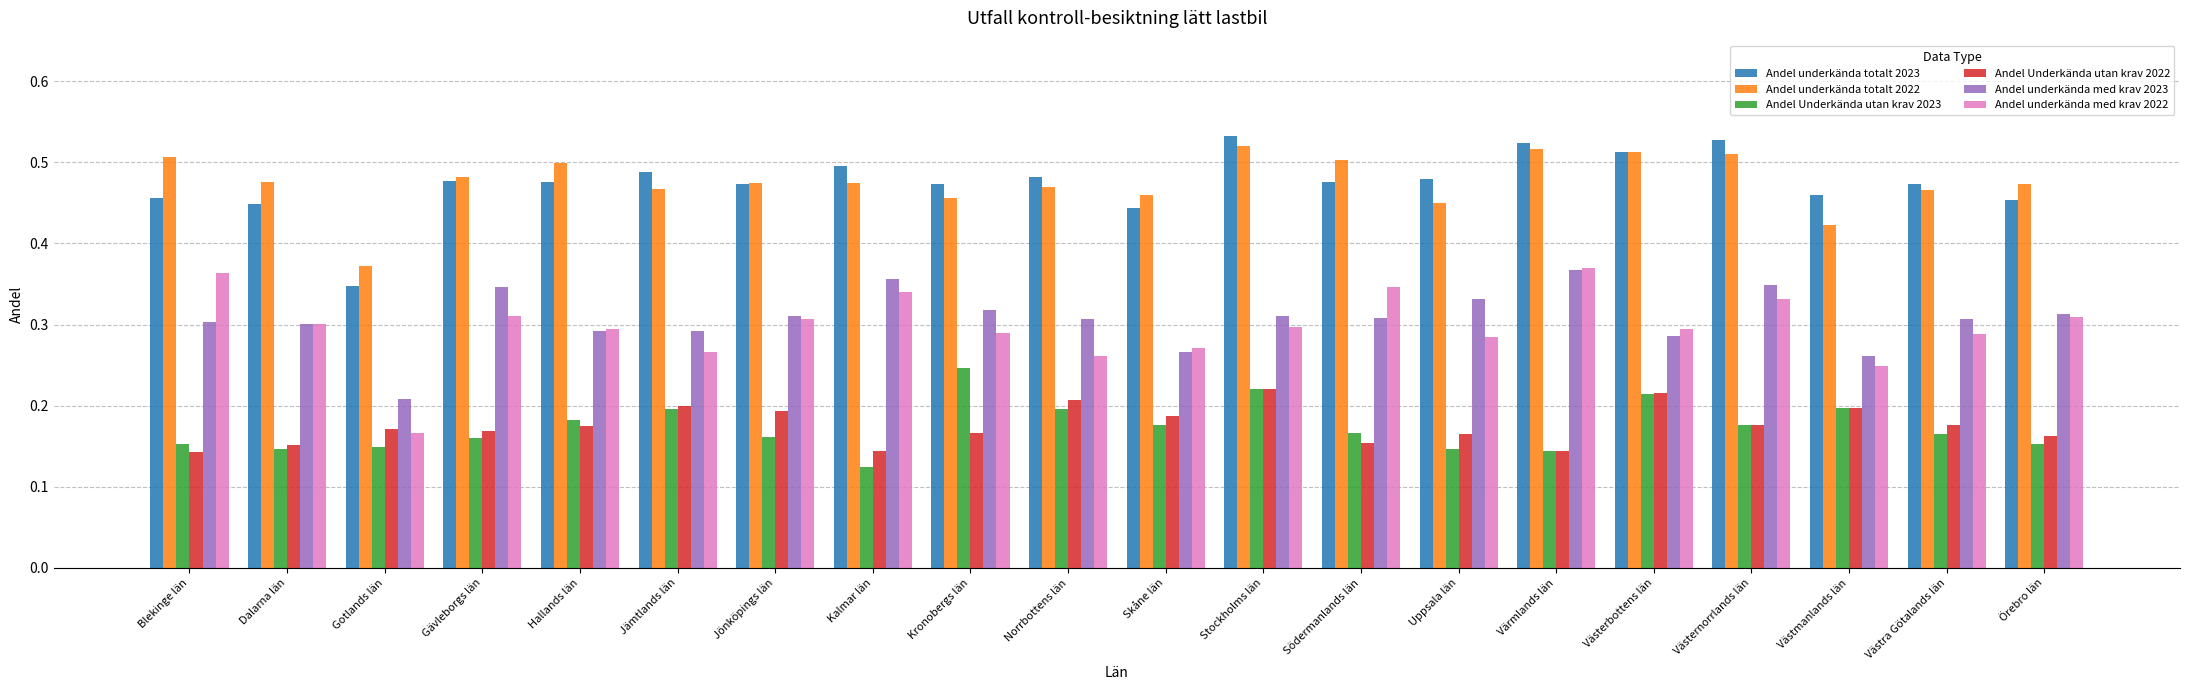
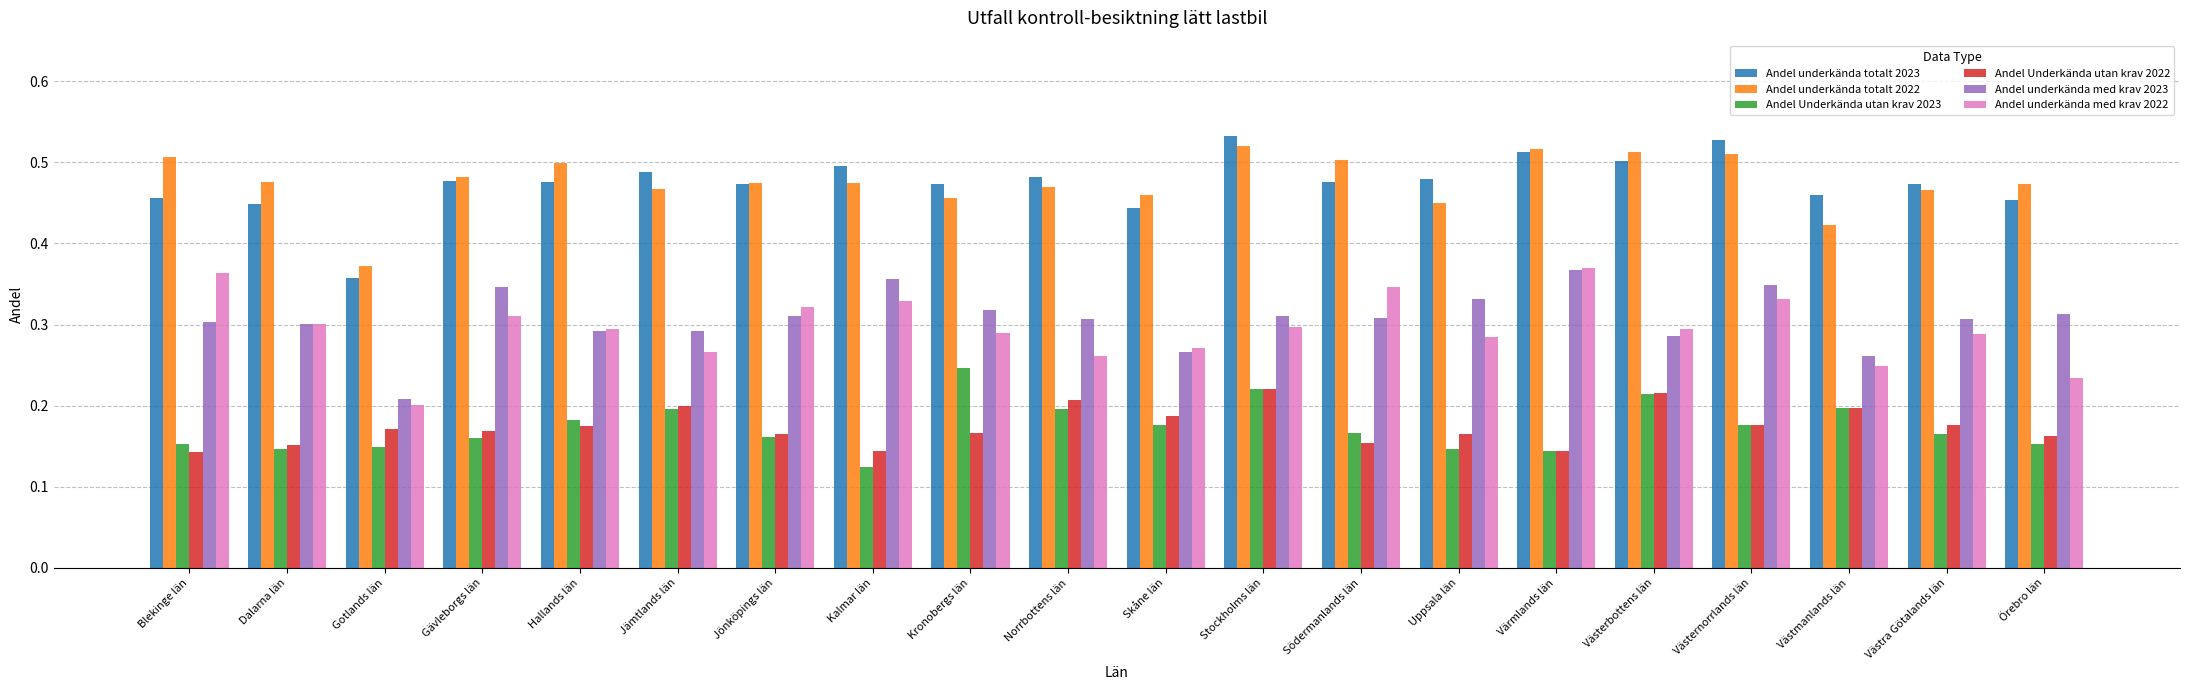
  {
    "Andel underkända totalt 2023": {
      "Blekinge län": 0.46,
      "Dalarna län": 0.45,
-     "Gotlands län": 0.35,
+     "Gotlands län": 0.36,
      "Gävleborgs län": 0.48,
      "Hallands län": 0.48,
      "Jämtlands län": 0.49,
      "Jönköpings län": 0.47,
      "Kalmar län": 0.50,
      "Kronobergs län": 0.47,
      "Norrbottens län": 0.48,
      "Skåne län": 0.44,
      "Stockholms län": 0.53,
      "Södermanlands län": 0.48,
      "Uppsala län": 0.48,
-     "Värmlands län": 0.52,
-     "Västerbottens län": 0.51,
+     "Värmlands län": 0.51,
+     "Västerbottens län": 0.50,
      "Västernorrlands län": 0.53,
      "Västmanlands län": 0.46,
      "Västra Götalands län": 0.47,
      "Örebro län": 0.45
    },
    "Andel underkända totalt 2022": {
      "Blekinge län": 0.51,
      "Dalarna län": 0.48,
      "Gotlands län": 0.37,
      "Gävleborgs län": 0.48,
      "Hallands län": 0.50,
      "Jämtlands län": 0.47,
      "Jönköpings län": 0.47,
      "Kalmar län": 0.47,
      "Kronobergs län": 0.46,
      "Norrbottens län": 0.47,
      "Skåne län": 0.46,
      "Stockholms län": 0.52,
      "Södermanlands län": 0.50,
      "Uppsala län": 0.45,
      "Värmlands län": 0.52,
      "Västerbottens län": 0.51,
      "Västernorrlands län": 0.51,
      "Västmanlands län": 0.42,
      "Västra Götalands län": 0.47,
      "Örebro län": 0.47
    },
    "Andel Underkända utan krav 2023": {
      "Blekinge län": 0.15,
      "Dalarna län": 0.15,
      "Gotlands län": 0.15,
      "Gävleborgs län": 0.16,
      "Hallands län": 0.18,
      "Jämtlands län": 0.20,
      "Jönköpings län": 0.16,
      "Kalmar län": 0.13,
      "Kronobergs län": 0.25,
      "Norrbottens län": 0.20,
      "Skåne län": 0.18,
      "Stockholms län": 0.22,
      "Södermanlands län": 0.17,
      "Uppsala län": 0.15,
      "Värmlands län": 0.14,
      "Västerbottens län": 0.21,
      "Västernorrlands län": 0.18,
      "Västmanlands län": 0.20,
      "Västra Götalands län": 0.16,
      "Örebro län": 0.15
    },
    "Andel Underkända utan krav 2022": {
      "Blekinge län": 0.14,
      "Dalarna län": 0.15,
      "Gotlands län": 0.17,
      "Gävleborgs län": 0.17,
      "Hallands län": 0.17,
      "Jämtlands län": 0.20,
-     "Jönköpings län": 0.19,
+     "Jönköpings län": 0.17,
      "Kalmar län": 0.14,
      "Kronobergs län": 0.17,
      "Norrbottens län": 0.21,
      "Skåne län": 0.19,
      "Stockholms län": 0.22,
      "Södermanlands län": 0.15,
      "Uppsala län": 0.17,
      "Värmlands län": 0.14,
      "Västerbottens län": 0.22,
      "Västernorrlands län": 0.18,
      "Västmanlands län": 0.20,
      "Västra Götalands län": 0.18,
      "Örebro län": 0.16
    },
    "Andel underkända med krav 2023": {
      "Blekinge län": 0.30,
      "Dalarna län": 0.30,
      "Gotlands län": 0.21,
      "Gävleborgs län": 0.35,
      "Hallands län": 0.29,
      "Jämtlands län": 0.29,
      "Jönköpings län": 0.31,
      "Kalmar län": 0.36,
      "Kronobergs län": 0.32,
      "Norrbottens län": 0.31,
      "Skåne län": 0.27,
      "Stockholms län": 0.31,
      "Södermanlands län": 0.31,
      "Uppsala län": 0.33,
      "Värmlands län": 0.37,
      "Västerbottens län": 0.29,
      "Västernorrlands län": 0.35,
      "Västmanlands län": 0.26,
      "Västra Götalands län": 0.31,
      "Örebro län": 0.31
    },
    "Andel underkända med krav 2022": {
      "Blekinge län": 0.36,
      "Dalarna län": 0.30,
-     "Gotlands län": 0.17,
+     "Gotlands län": 0.20,
      "Gävleborgs län": 0.31,
      "Hallands län": 0.30,
      "Jämtlands län": 0.27,
-     "Jönköpings län": 0.31,
-     "Kalmar län": 0.34,
+     "Jönköpings län": 0.32,
+     "Kalmar län": 0.33,
      "Kronobergs län": 0.29,
      "Norrbottens län": 0.26,
      "Skåne län": 0.27,
      "Stockholms län": 0.30,
      "Södermanlands län": 0.35,
      "Uppsala län": 0.28,
      "Värmlands län": 0.37,
      "Västerbottens län": 0.29,
      "Västernorrlands län": 0.33,
      "Västmanlands län": 0.25,
      "Västra Götalands län": 0.29,
-     "Örebro län": 0.31
+     "Örebro län": 0.23
    }
  }
